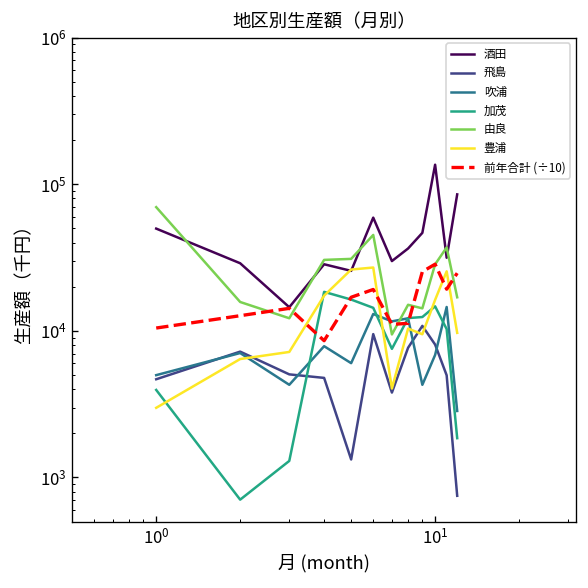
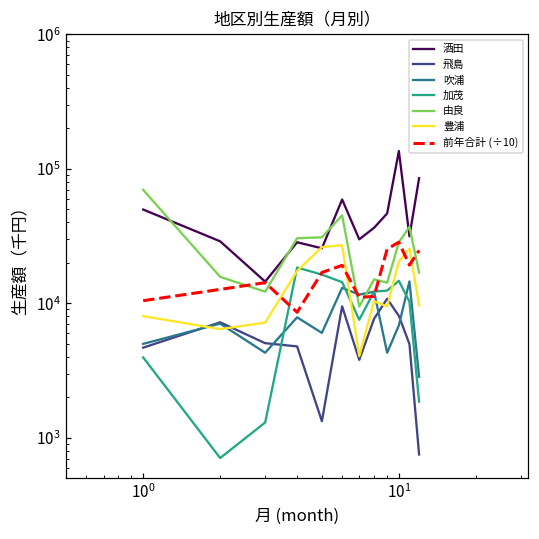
  {
    "酒田": {
      "10^0": 50000,
      "10^1": 140000
    },
    "由良": {
      "10^0": 70000
    },
    "豊浦": {
-     "10^0": 3000,
-     "10^1": 16000
+     "10^0": 8000,
+     "10^1": 20000
    },
    "前年合計 (÷10)": {
      "10^0": 10000
    }
  }
